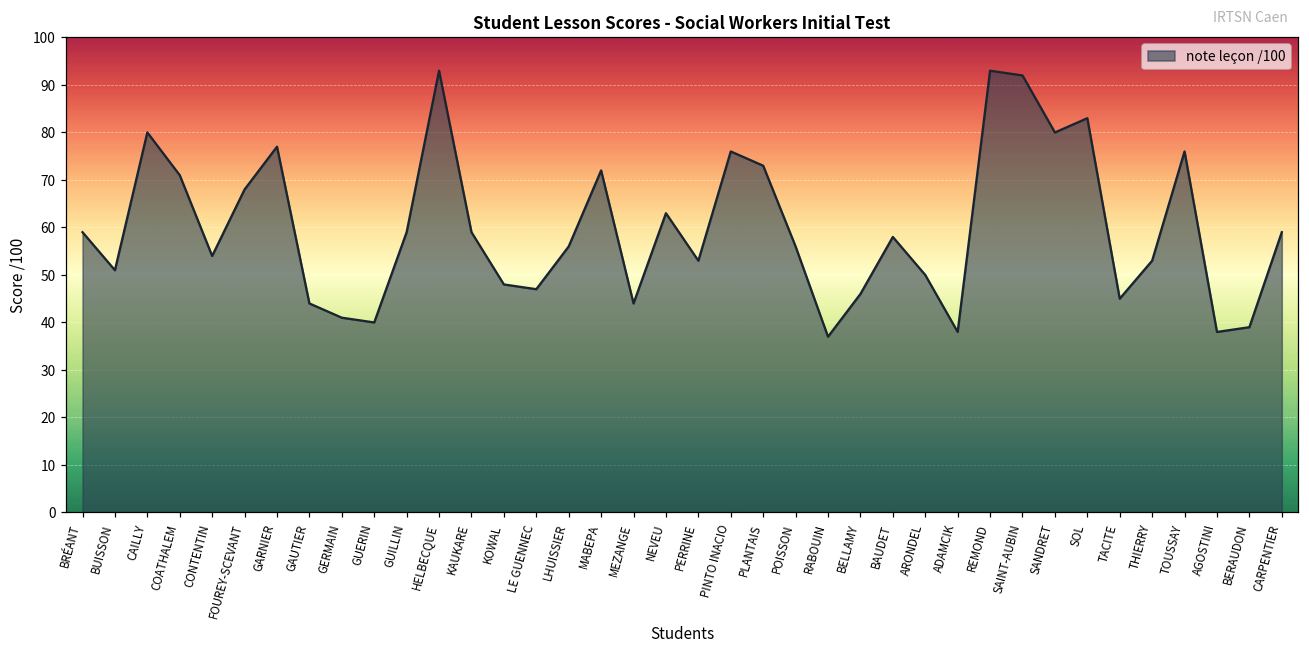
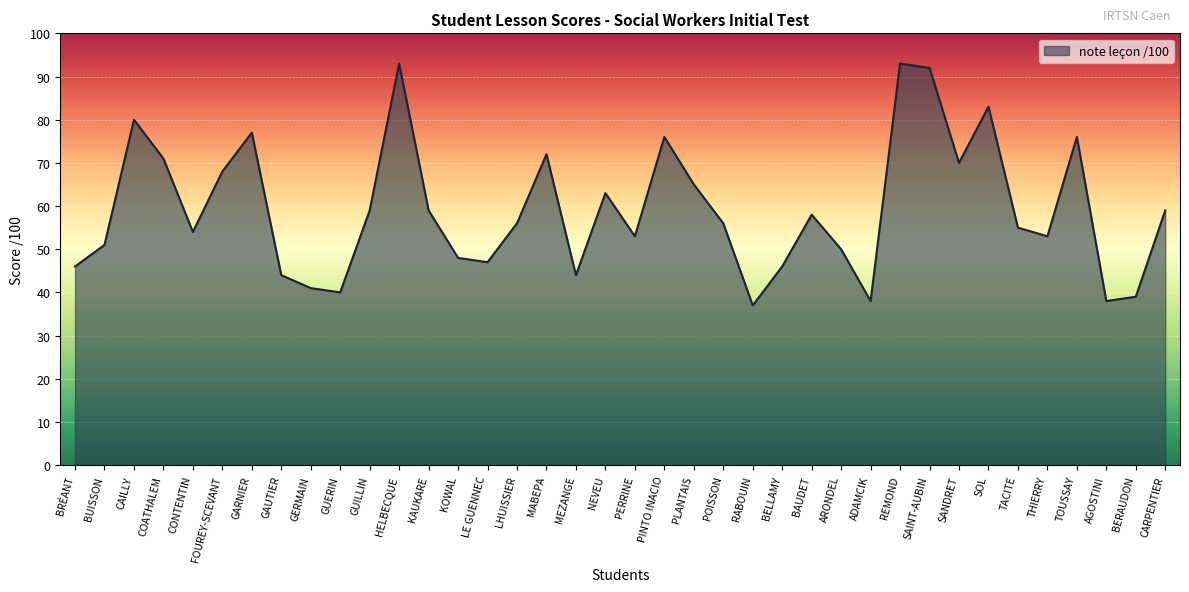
  {
-   "BRÉANT": 59,
+   "BRÉANT": 46,
    "BUISSON": 51,
    "CAILLY": 80,
    "COATHALEM": 71,
    "CONTENTIN": 54,
    "FOUREY-SCEVANT": 68,
    "GARNIER": 77,
    "GAUTIER": 44,
    "GERMAIN": 41,
    "GUERIN": 40,
    "GUILLIN": 59,
    "HELBECQUE": 93,
    "KAUKARE": 59,
    "KOWAL": 48,
    "LE GUENNEC": 47,
    "LHUISSIER": 56,
    "MABEPA": 72,
    "MEZANGE": 44,
    "NEVEU": 63,
    "PERRINE": 53,
    "PINTO INACIO": 76,
-   "PLANTAIS": 73,
+   "PLANTAIS": 65,
    "POISSON": 56,
    "RABOUIN": 37,
    "BELLAMY": 46,
    "BAUDET": 58,
    "ARONDEL": 50,
    "ADAMCIK": 38,
    "REMOND": 93,
    "SAINT-AUBIN": 92,
-   "SANDRET": 80,
+   "SANDRET": 70,
    "SOL": 83,
-   "TACITE": 45,
+   "TACITE": 55,
    "THIERRY": 53,
    "TOUSSAY": 76,
    "AGOSTINI": 38,
    "BERAUDON": 39,
    "CARPENTIER": 59
  }
